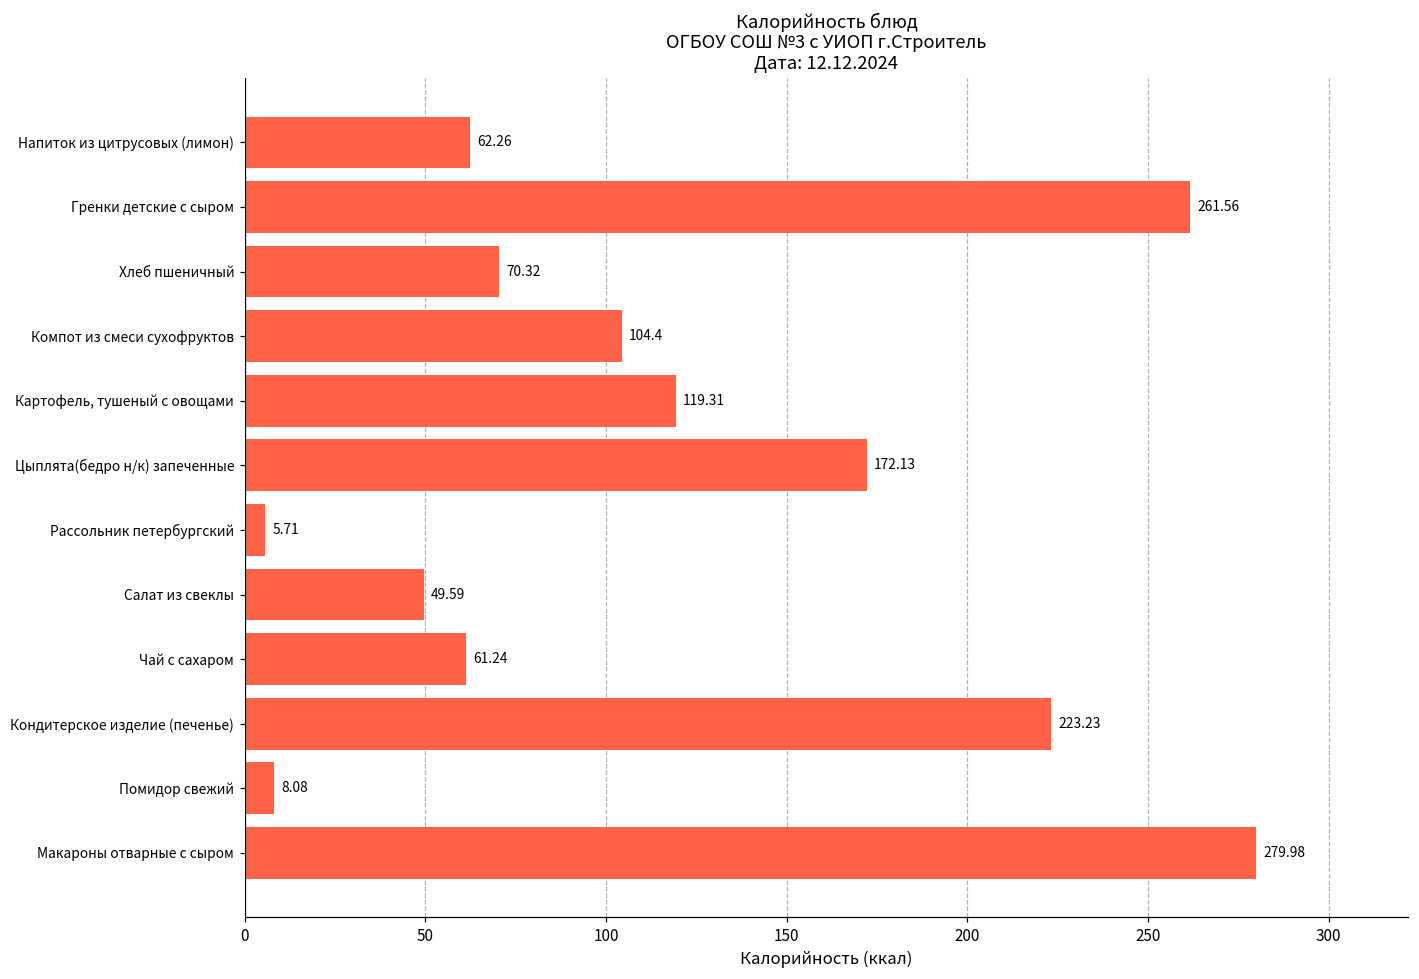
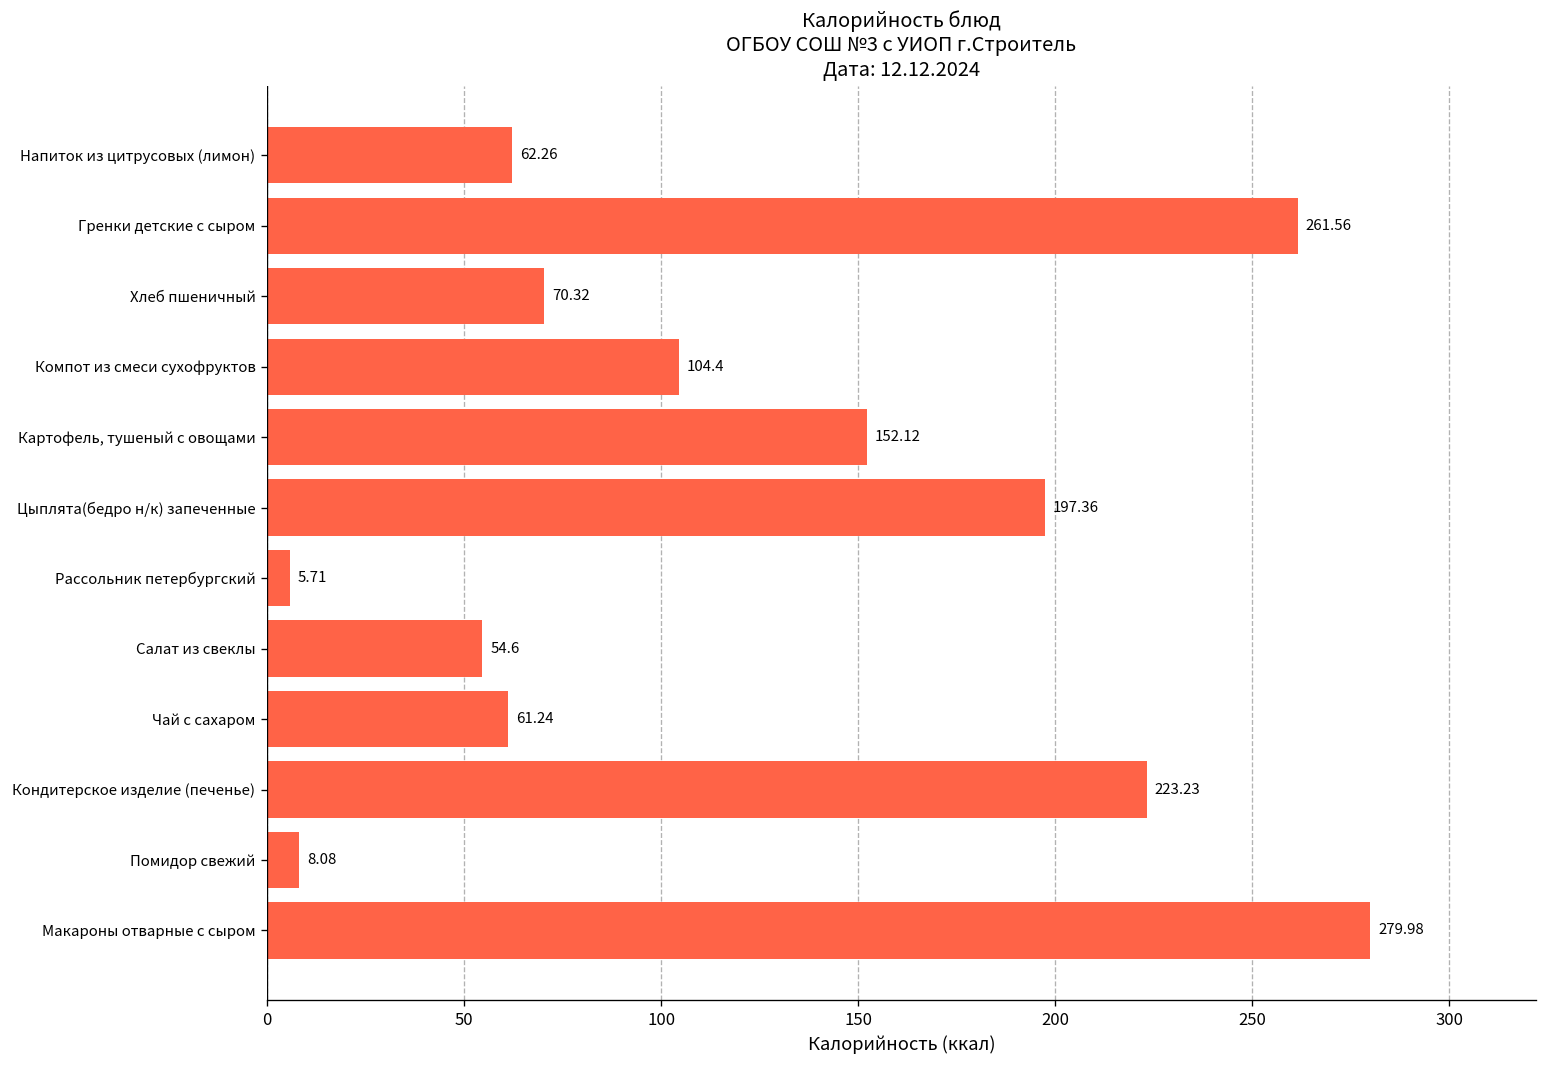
  {
    "Напиток из цитрусовых (лимон)": 62.26,
    "Гренки детские с сыром": 261.56,
    "Хлеб пшеничный": 70.32,
    "Компот из смеси сухофруктов": 104.4,
-   "Картофель, тушеный с овощами": 119.31,
-   "Цыплята(бедро н/к) запеченные": 172.13,
+   "Картофель, тушеный с овощами": 152.12,
+   "Цыплята(бедро н/к) запеченные": 197.36,
    "Рассольник петербургский": 5.71,
-   "Салат из свеклы": 49.59,
+   "Салат из свеклы": 54.6,
    "Чай с сахаром": 61.24,
    "Кондитерское изделие (печенье)": 223.23,
    "Помидор свежий": 8.08,
    "Макароны отварные с сыром": 279.98
  }
